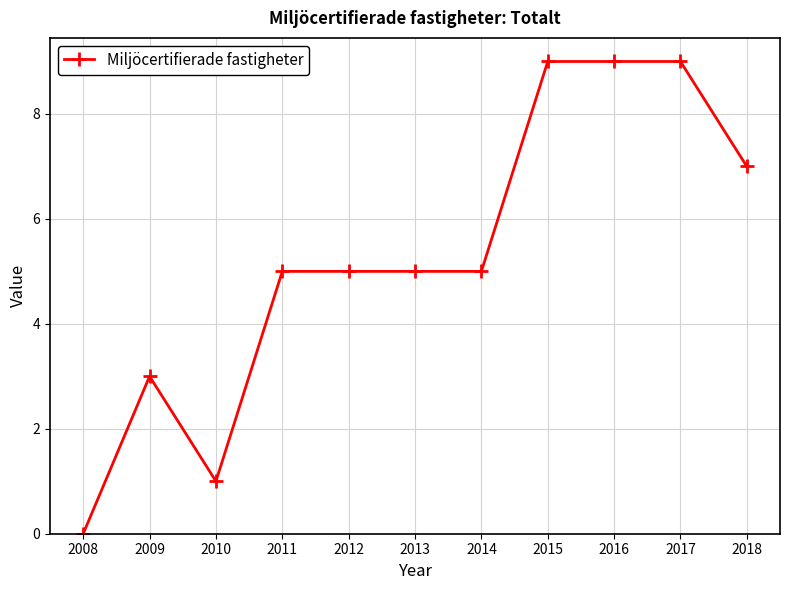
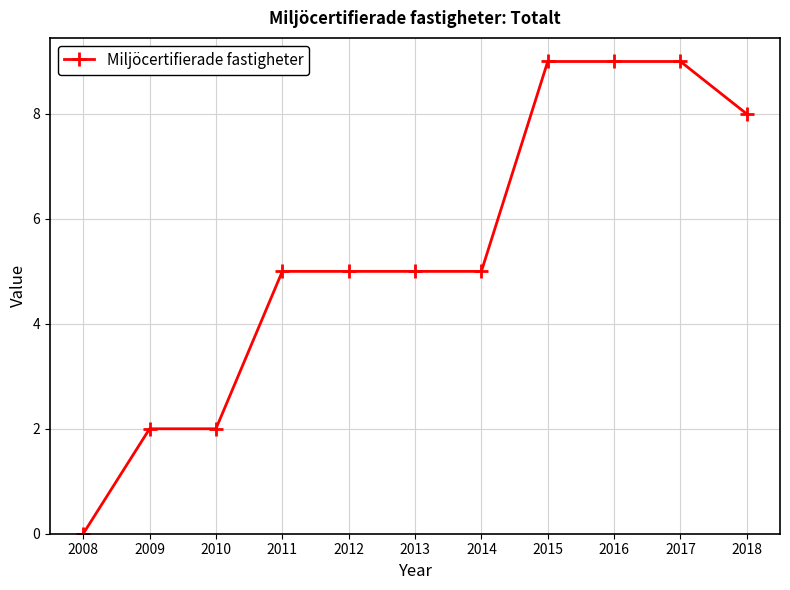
  {
    "2008": 0,
-   "2009": 3,
-   "2010": 1,
+   "2009": 2,
+   "2010": 2,
    "2011": 5,
    "2012": 5,
    "2013": 5,
    "2014": 5,
    "2015": 9,
    "2016": 9,
    "2017": 9,
-   "2018": 7
+   "2018": 8
  }
